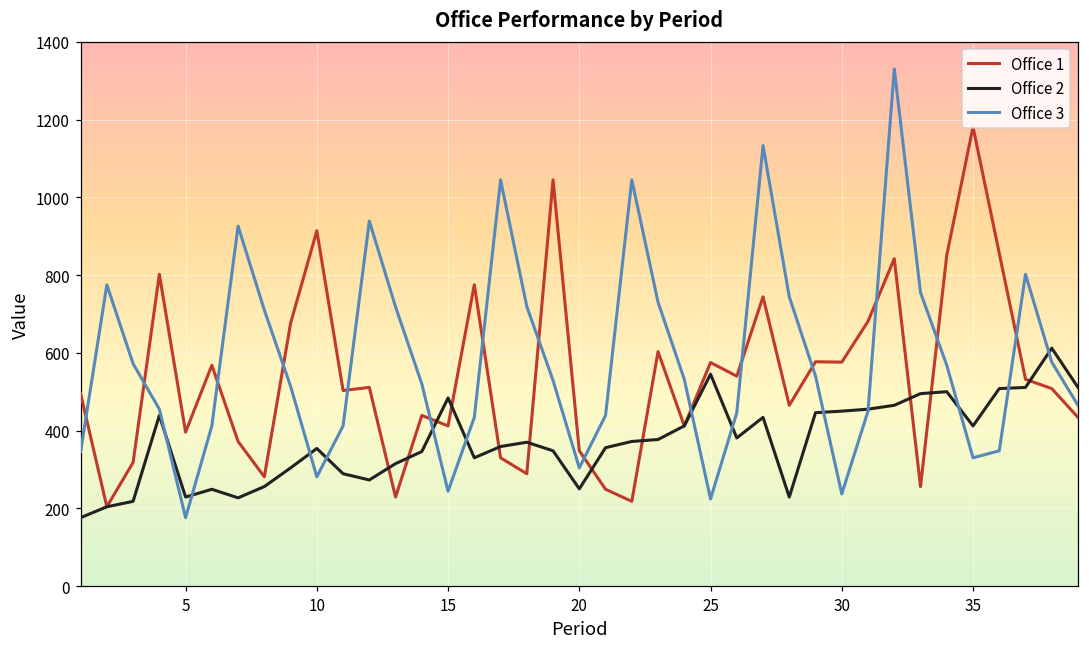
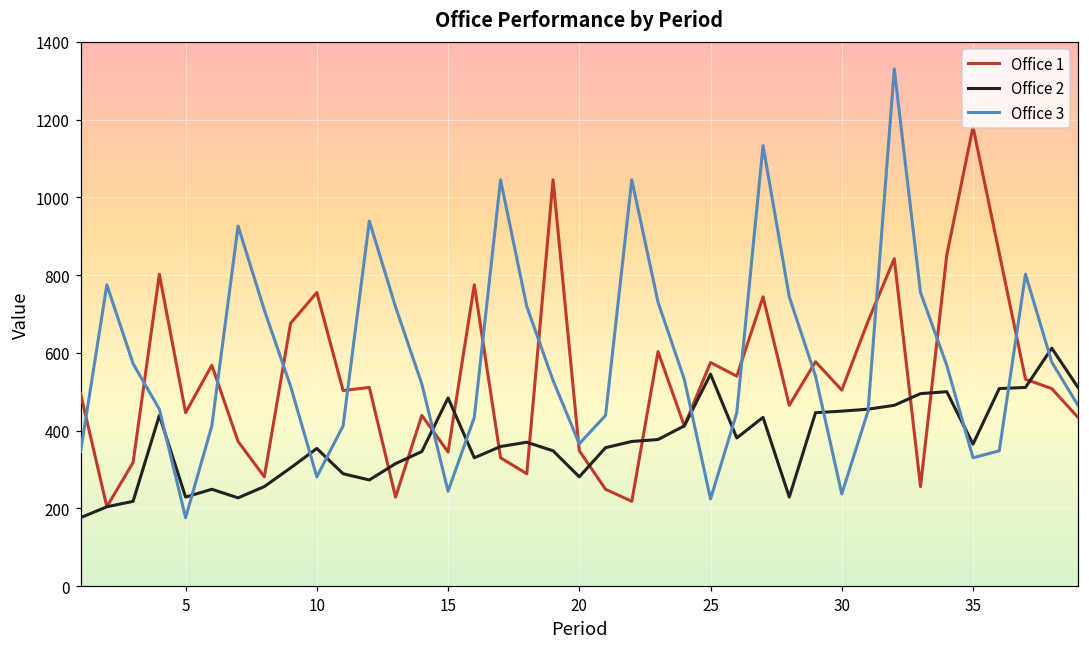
  {
    "Office 1": {
-     "5": 400,
-     "10": 910,
-     "15": 410,
+     "5": 450,
+     "10": 760,
+     "15": 350,
      "20": 350,
      "25": 580,
-     "30": 580,
+     "30": 500,
      "35": 1180
    },
    "Office 2": {
      "5": 230,
      "10": 350,
      "15": 480,
-     "20": 250,
+     "20": 280,
      "25": 550,
      "30": 450,
-     "35": 410
+     "35": 370
    },
    "Office 3": {
      "5": 180,
      "10": 280,
      "15": 240,
-     "20": 300,
+     "20": 370,
      "25": 220,
      "30": 240,
      "35": 330
    }
  }
